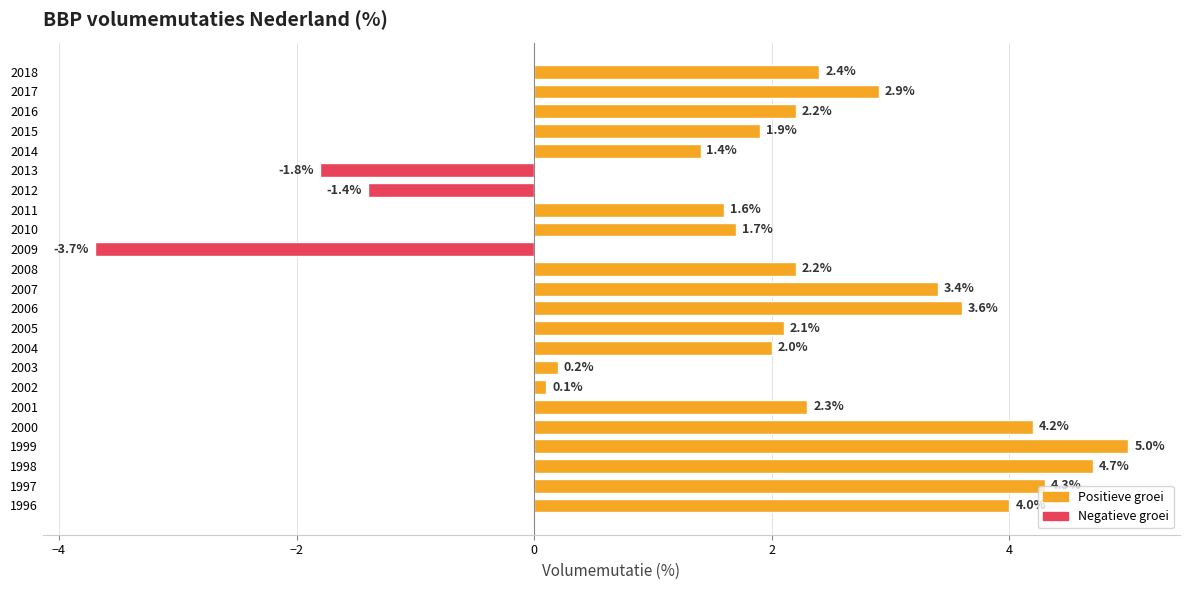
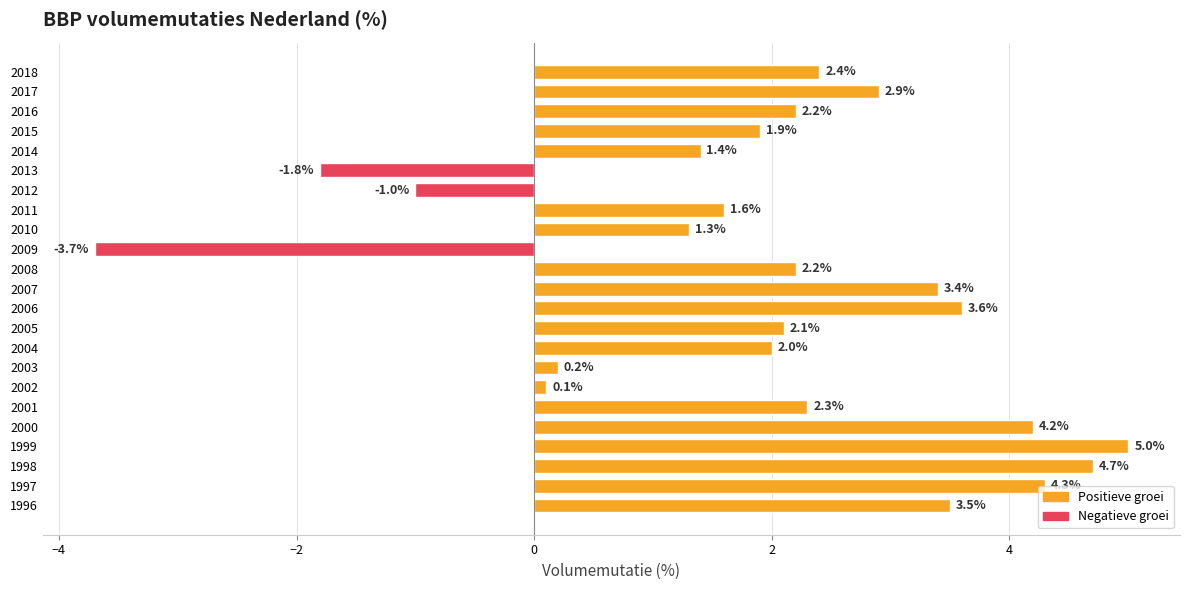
  {
    "2018": "2.4%",
    "2017": "2.9%",
    "2016": "2.2%",
    "2015": "1.9%",
    "2014": "1.4%",
    "2013": "-1.8%",
-   "2012": "-1.4%",
+   "2012": "-1.0%",
    "2011": "1.6%",
-   "2010": "1.7%",
+   "2010": "1.3%",
    "2009": "-3.7%",
    "2008": "2.2%",
    "2007": "3.4%",
    "2006": "3.6%",
    "2005": "2.1%",
    "2004": "2.0%",
    "2003": "0.2%",
    "2002": "0.1%",
    "2001": "2.3%",
    "2000": "4.2%",
    "1999": "5.0%",
    "1998": "4.7%",
-   "1996": "4.0"
+   "1996": "3.5"
  }
